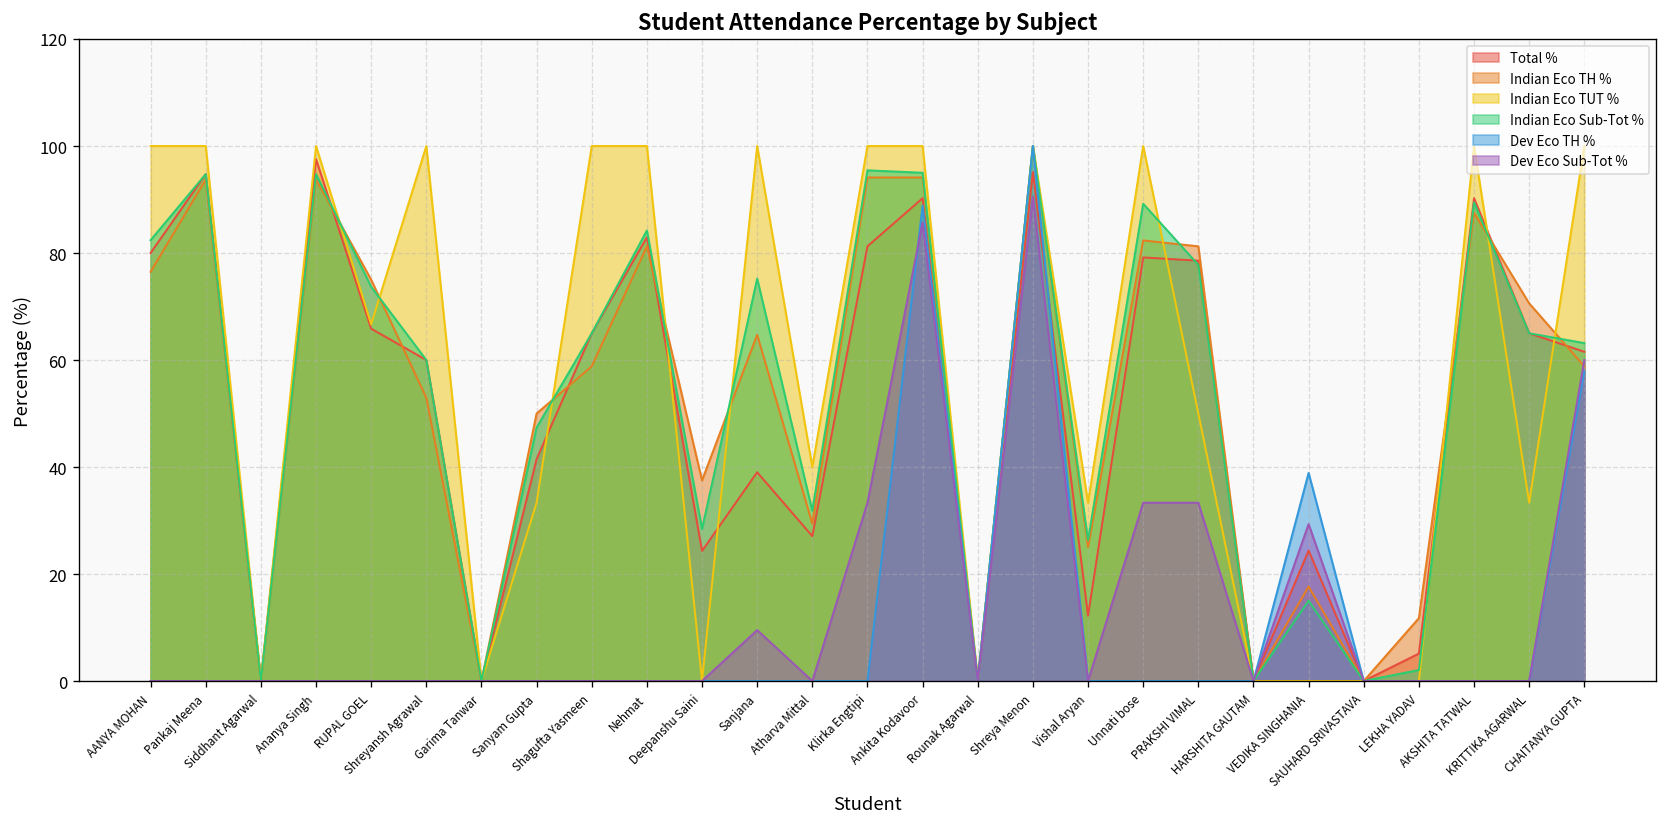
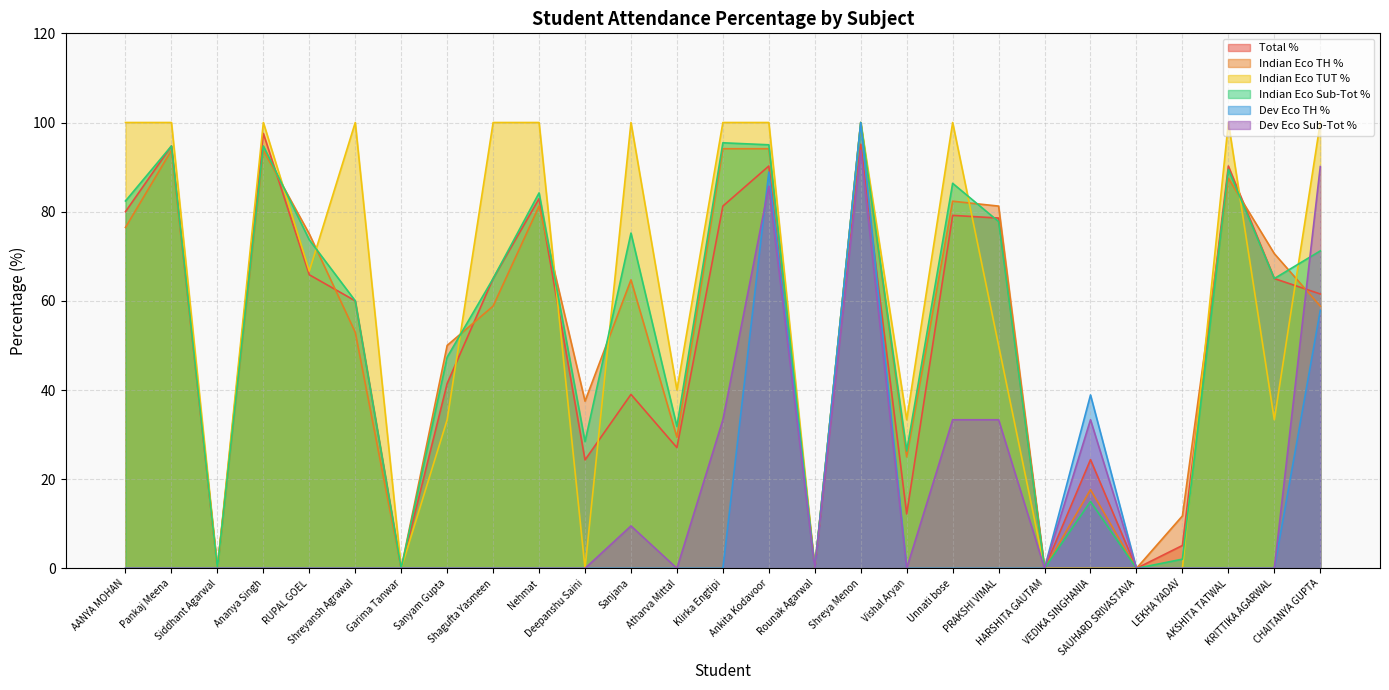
  {
    "Indian Eco Sub-Tot %": {
      "AANYA MOHAN": 82,
      "Ananya Singh": 95,
      "RUPAL GOEL": 74,
      "Sanyam Gupta": 47,
      "Nehmat": 84,
      "Deepanshu Saini": 28,
      "Sanjana": 75,
      "Atharva Mittal": 32,
      "Klirka Engtipi": 95,
      "Ankita Kodavoor": 95,
      "Vishal Aryan": 26,
-     "Unnati bose": 89,
+     "Unnati bose": 86,
      "PRAKSHI VIMAL": 78,
      "VEDIKA SINGHANIA": 15,
      "LEKHA YADAV": 2,
      "AKSHITA TATWAL": 89,
-     "CHAITANYA GUPTA": 63
+     "CHAITANYA GUPTA": 71
    },
    "Dev Eco TH %": {
      "Sanjana": 0,
      "Klirka Engtipi": 0,
      "Ankita Kodavoor": 89,
      "Unnati bose": 0,
      "PRAKSHI VIMAL": 0,
      "VEDIKA SINGHANIA": 39,
      "CHAITANYA GUPTA": 58
    },
    "Dev Eco Sub-Tot %": {
      "Sanjana": 10,
      "Klirka Engtipi": 33,
      "Ankita Kodavoor": 86,
-     "Shreya Menon": 90,
+     "Shreya Menon": 94,
      "Unnati bose": 33,
      "PRAKSHI VIMAL": 33,
-     "VEDIKA SINGHANIA": 29,
-     "CHAITANYA GUPTA": 60
+     "VEDIKA SINGHANIA": 33,
+     "CHAITANYA GUPTA": 90
    }
  }
